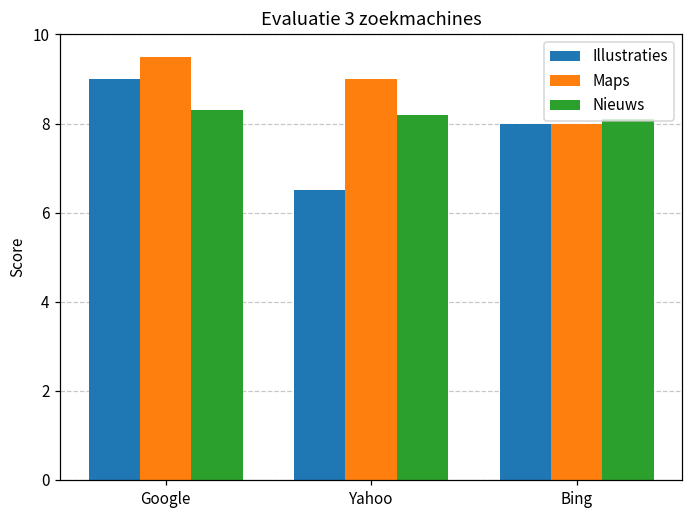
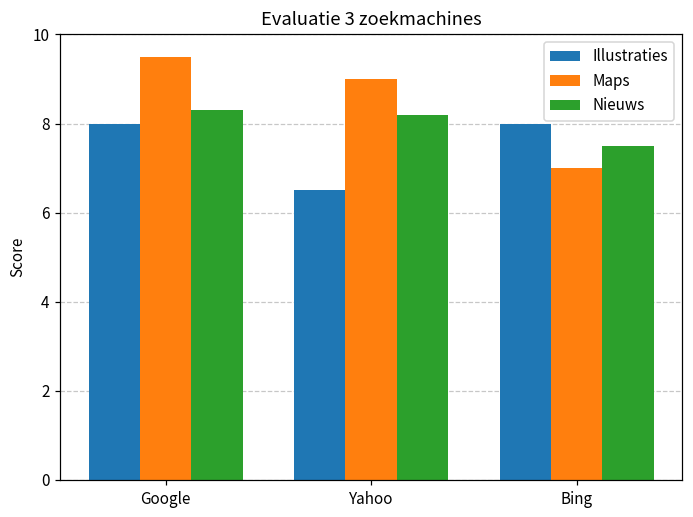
  {
    "Illustraties": {
-     "Google": 9,
+     "Google": 8,
      "Yahoo": 6.5,
      "Bing": 8
    },
    "Maps": {
      "Google": 9.5,
      "Yahoo": 9,
-     "Bing": 8
+     "Bing": 7
    },
    "Nieuws": {
      "Google": 8.3,
      "Yahoo": 8.2,
-     "Bing": 8.1
+     "Bing": 7.5
    }
  }
